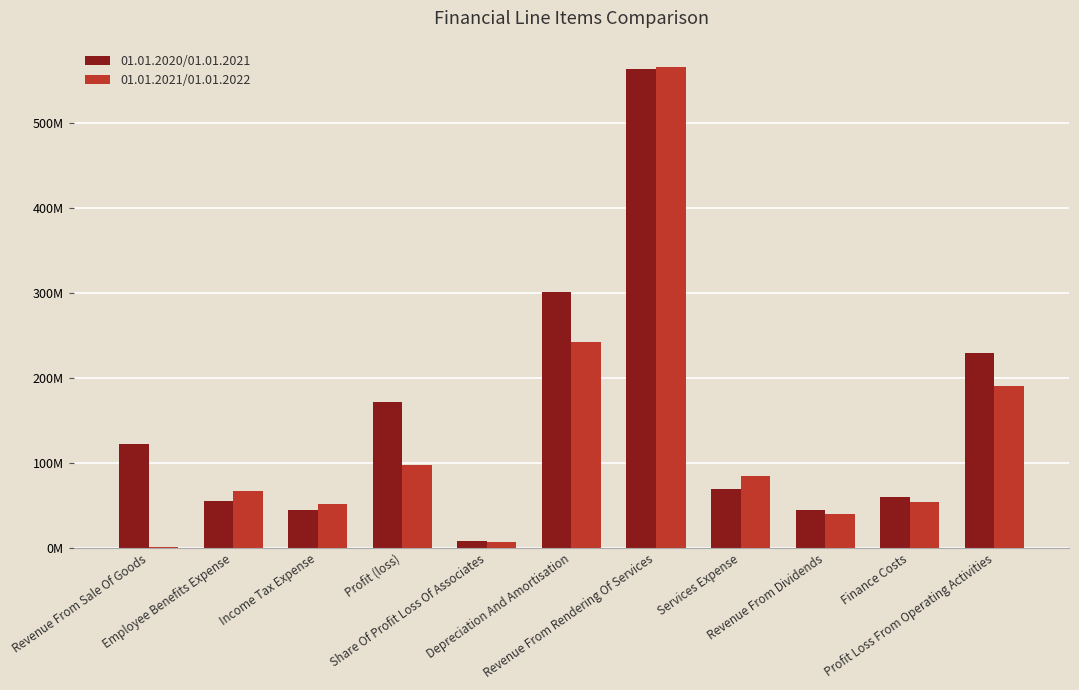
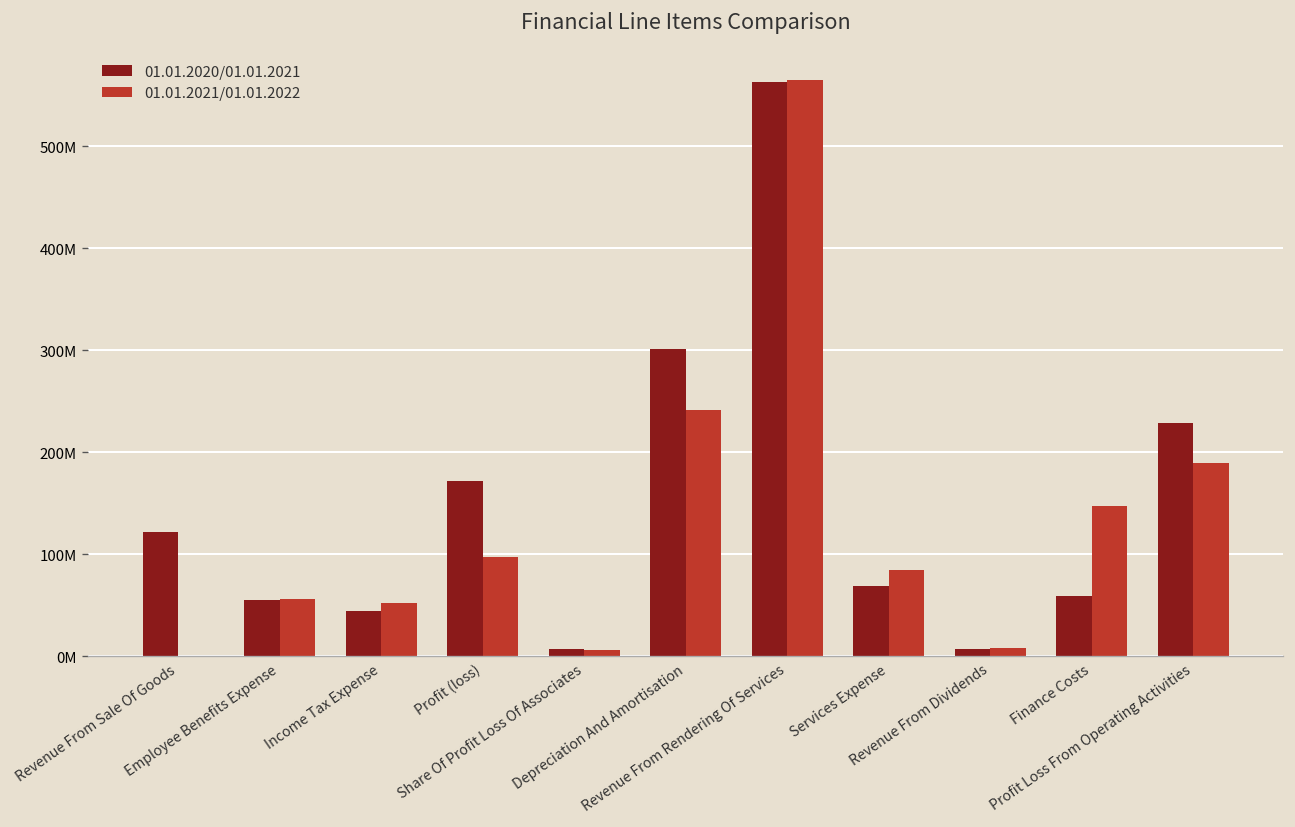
  {
    "01.01.2020/01.01.2021": {
      "Revenue From Sale Of Goods": 120000000,
      "Employee Benefits Expense": 60000000,
      "Income Tax Expense": 40000000,
      "Profit (loss)": 170000000,
      "Share Of Profit Loss Of Associates": 10000000,
      "Depreciation And Amortisation": 300000000,
      "Revenue From Rendering Of Services": 560000000,
      "Services Expense": 70000000,
-     "Revenue From Dividends": 40000000,
+     "Revenue From Dividends": 10000000,
      "Finance Costs": 60000000,
      "Profit Loss From Operating Activities": 230000000
    },
    "01.01.2021/01.01.2022": {
-     "Employee Benefits Expense": 70000000,
+     "Employee Benefits Expense": 60000000,
      "Income Tax Expense": 50000000,
      "Profit (loss)": 100000000,
      "Share Of Profit Loss Of Associates": 10000000,
      "Depreciation And Amortisation": 240000000,
      "Revenue From Rendering Of Services": 570000000,
      "Services Expense": 80000000,
-     "Revenue From Dividends": 40000000,
-     "Finance Costs": 50000000,
+     "Revenue From Dividends": 10000000,
+     "Finance Costs": 150000000,
      "Profit Loss From Operating Activities": 190000000
    }
  }
